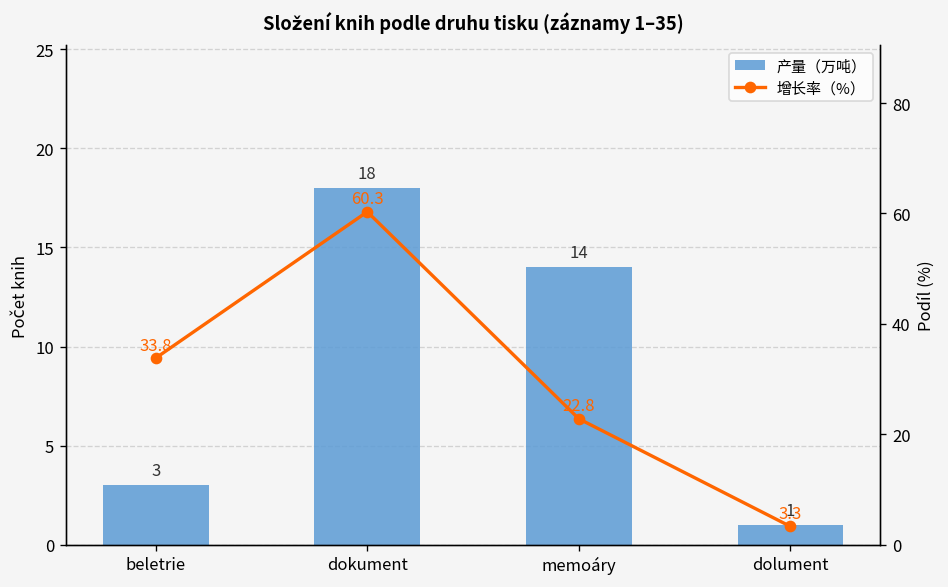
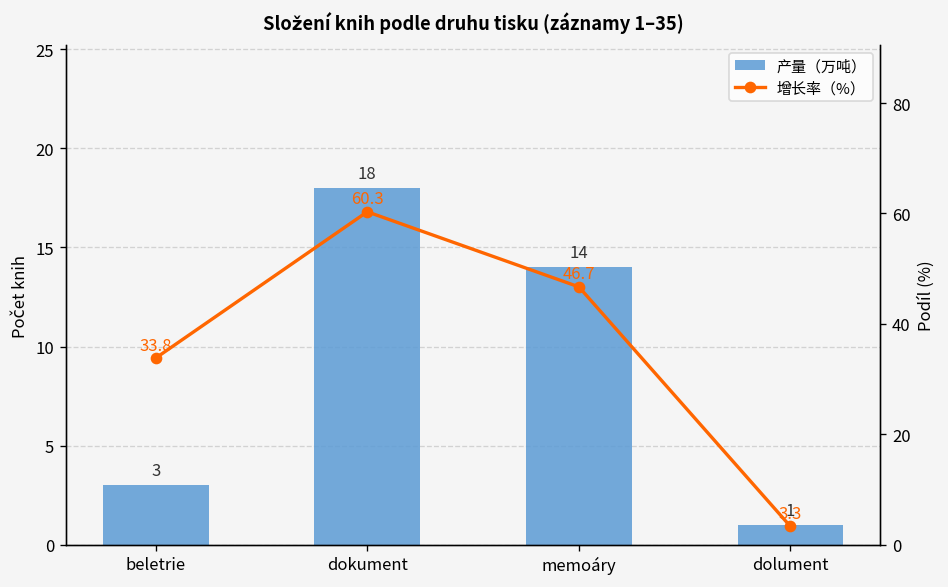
  {
    "产量（万吨）": {
      "beletrie": 3,
      "dokument": 18,
      "memoáry": 14
    },
    "增长率（%）": {
      "beletrie": 33.8,
      "dokument": 60.3,
-     "memoáry": 22.8
+     "memoáry": 46.7
    }
  }
